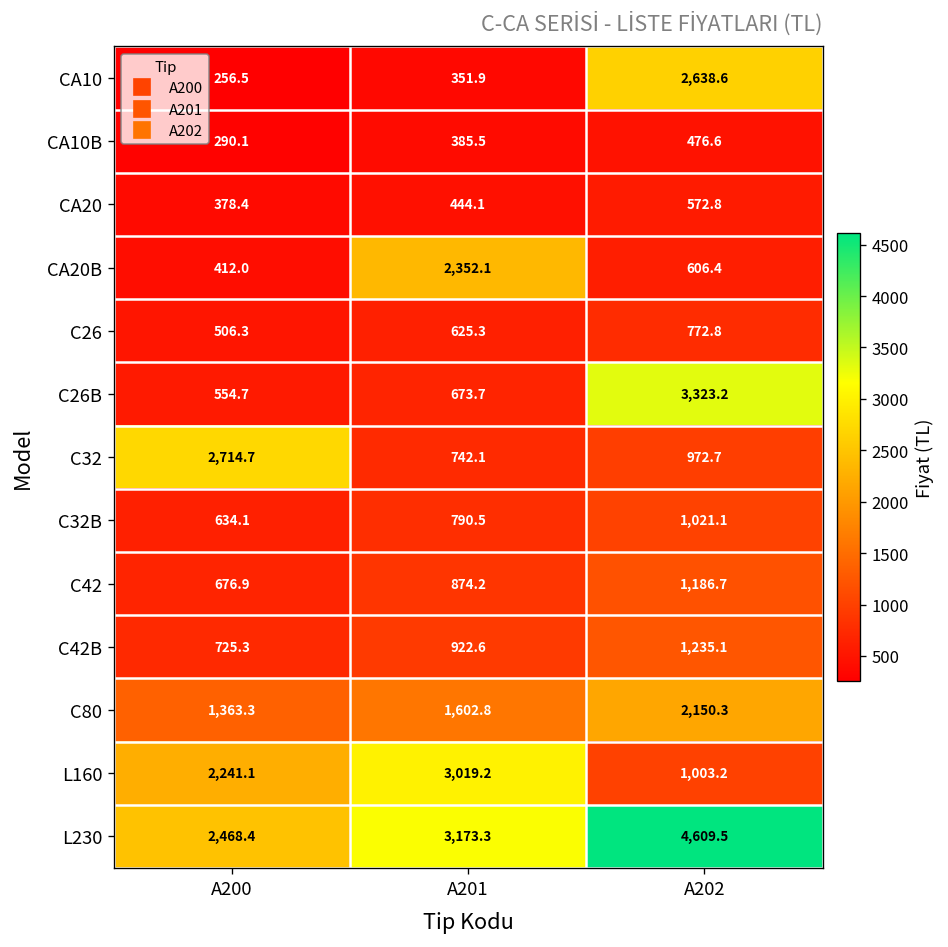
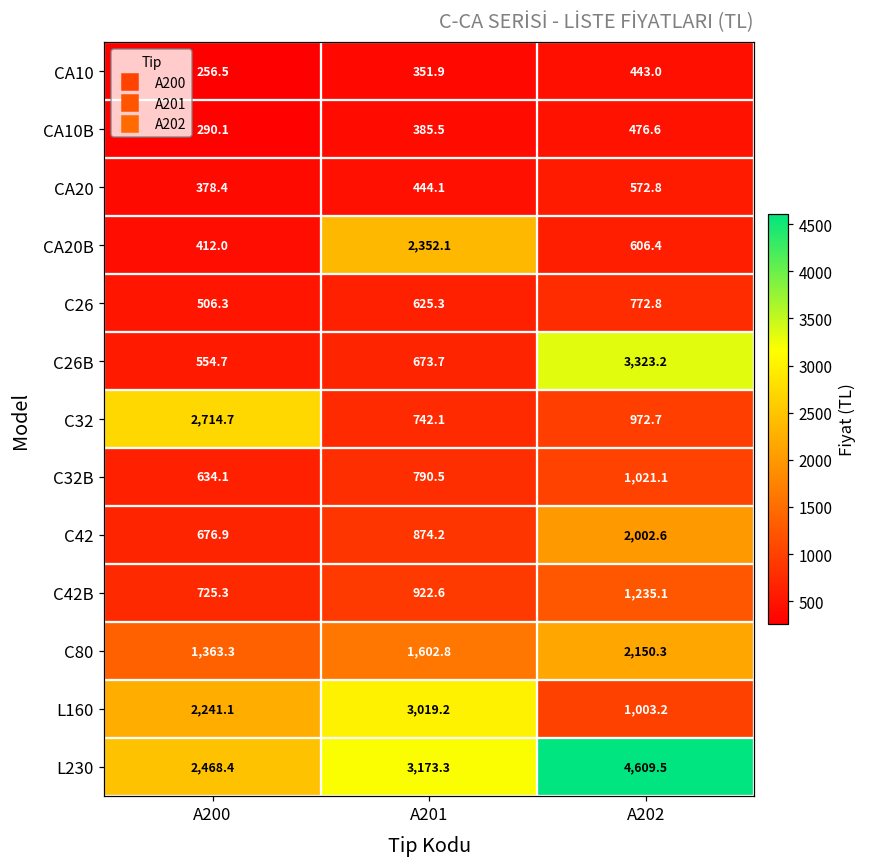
  {
    "CA10": {
      "A200": "256.5",
      "A201": "351.9",
-     "A202": "2,638.6"
+     "A202": "443.0"
    },
    "CA10B": {
      "A200": "290.1",
      "A201": "385.5",
      "A202": "476.6"
    },
    "CA20": {
      "A200": "378.4",
      "A201": "444.1",
      "A202": "572.8"
    },
    "CA20B": {
      "A200": "412.0",
      "A201": "2,352.1",
      "A202": "606.4"
    },
    "C26": {
      "A200": "506.3",
      "A201": "625.3",
      "A202": "772.8"
    },
    "C26B": {
      "A200": "554.7",
      "A201": "673.7",
      "A202": "3,323.2"
    },
    "C32": {
      "A200": "2,714.7",
      "A201": "742.1",
      "A202": "972.7"
    },
    "C32B": {
      "A200": "634.1",
      "A201": "790.5",
      "A202": "1,021.1"
    },
    "C42": {
      "A200": "676.9",
      "A201": "874.2",
-     "A202": "1,186.7"
+     "A202": "2,002.6"
    },
    "C42B": {
      "A200": "725.3",
      "A201": "922.6",
      "A202": "1,235.1"
    },
    "C80": {
      "A200": "1,363.3",
      "A201": "1,602.8",
      "A202": "2,150.3"
    },
    "L160": {
      "A200": "2,241.1",
      "A201": "3,019.2",
      "A202": "1,003.2"
    },
    "L230": {
      "A200": "2,468.4",
      "A201": "3,173.3",
      "A202": "4,609.5"
    }
  }
